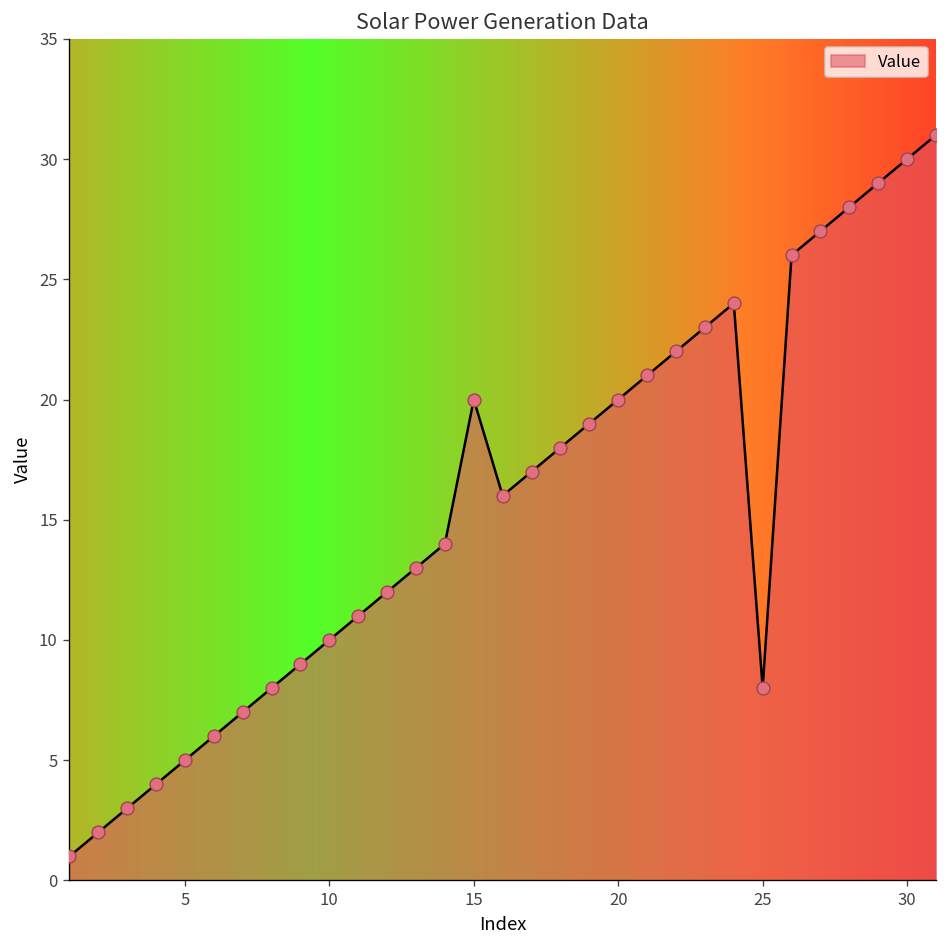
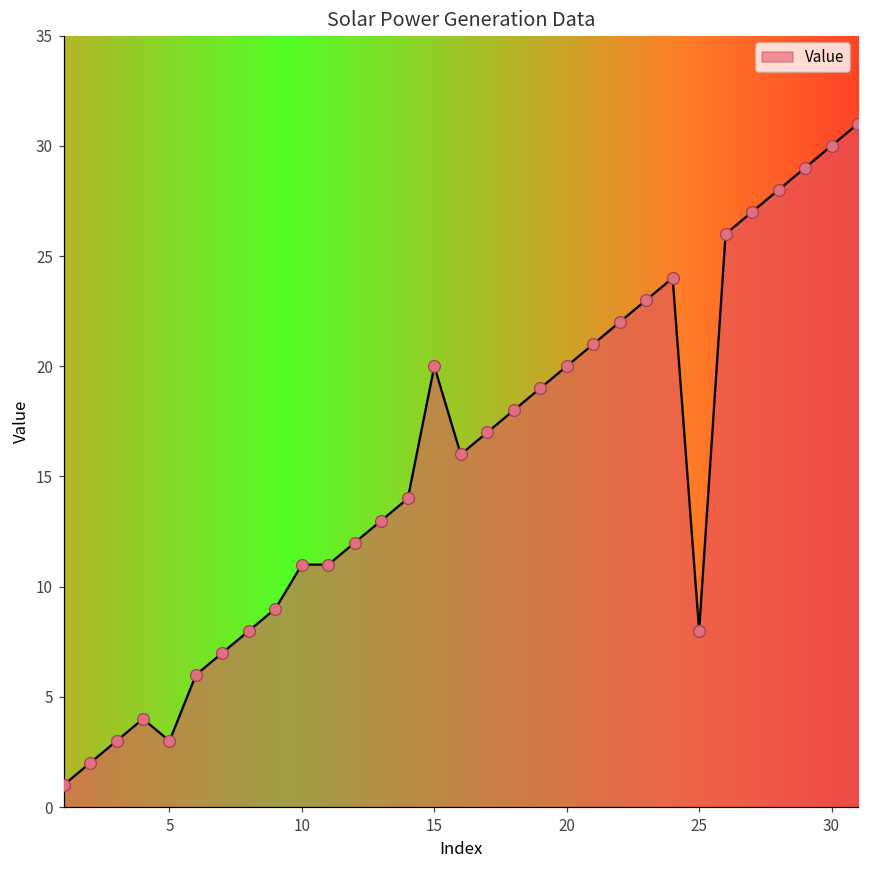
  {
-   "5": 5,
-   "10": 10,
+   "5": 3,
+   "10": 11,
    "15": 20,
    "20": 20,
    "25": 8,
    "30": 30
  }
